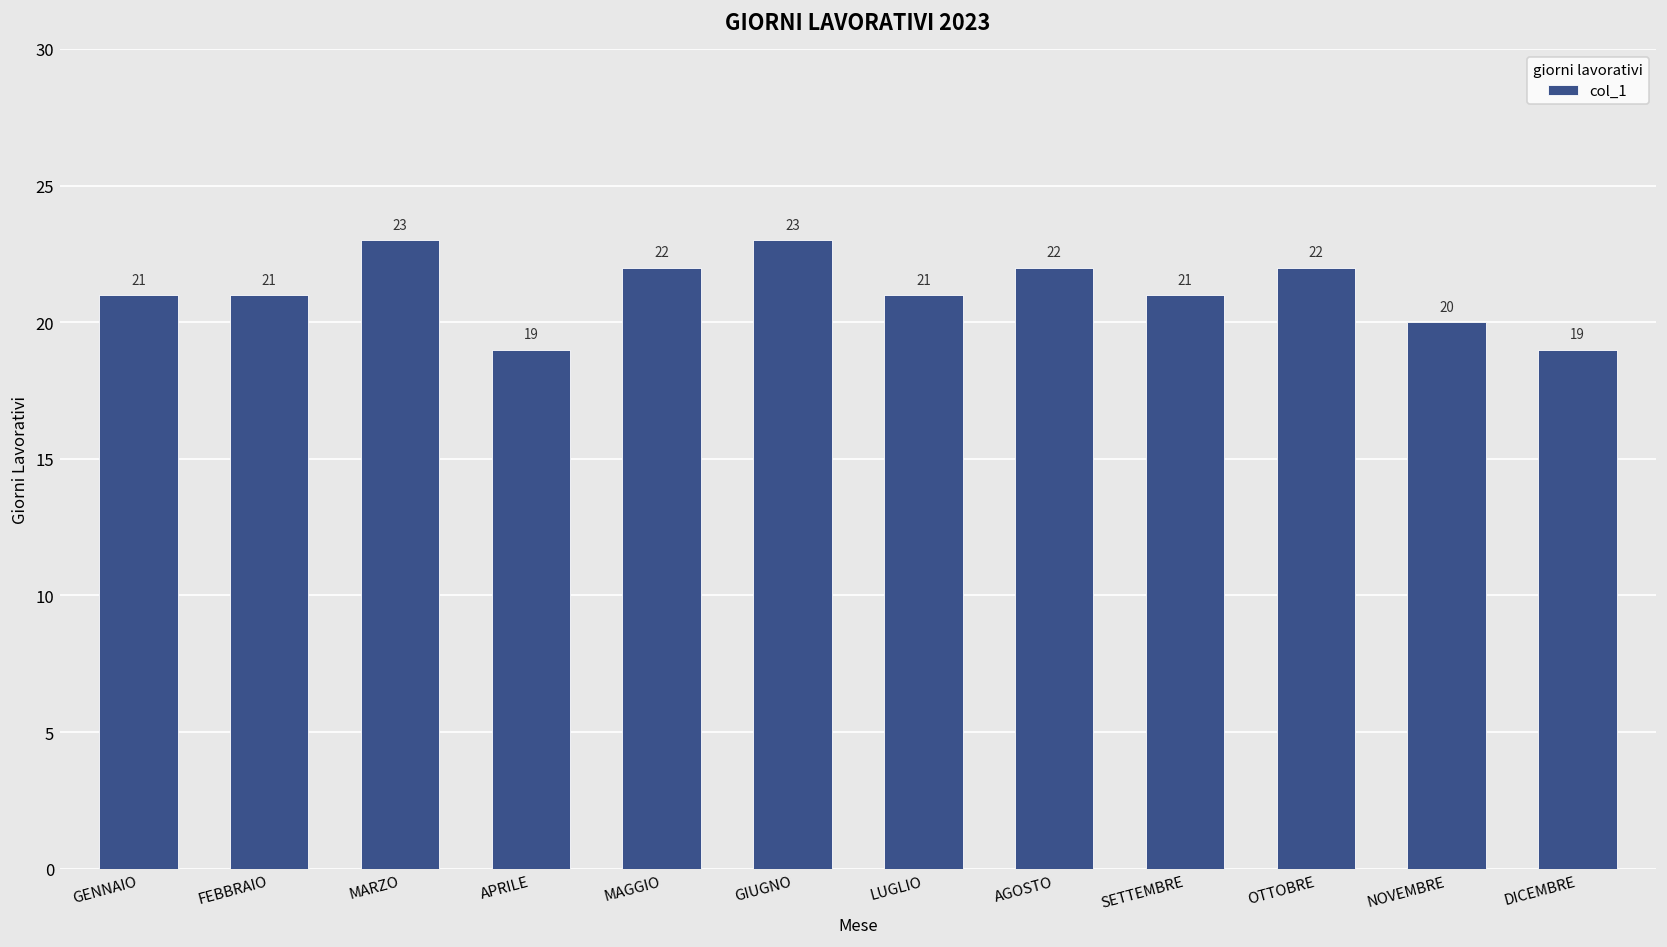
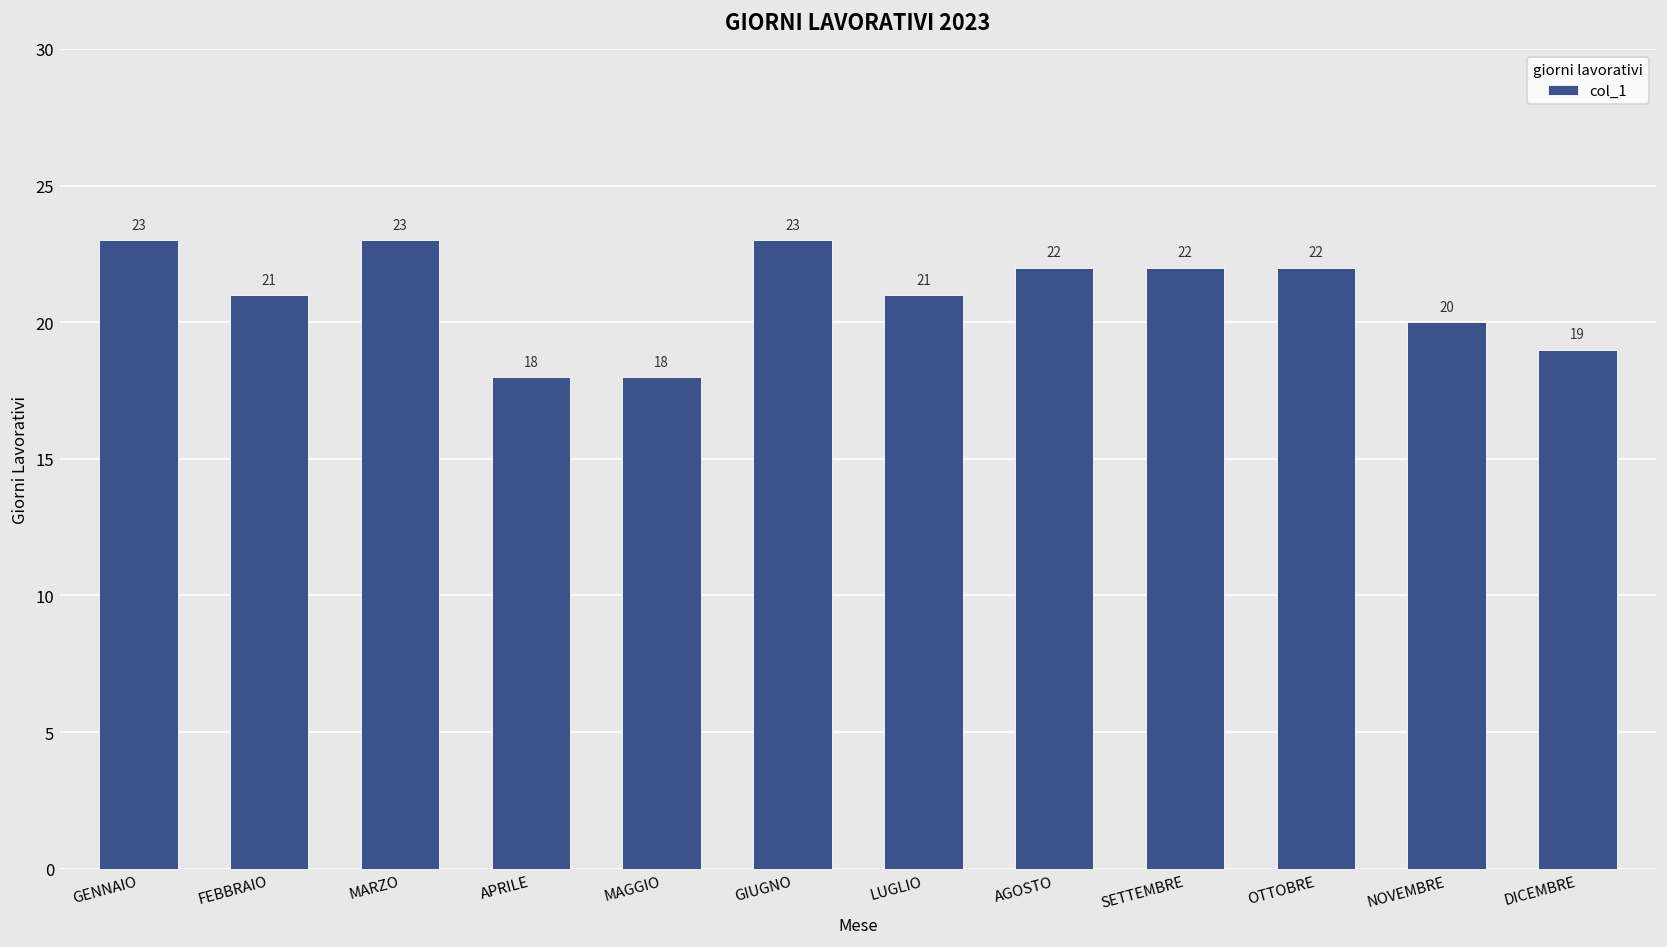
  {
-   "GENNAIO": 21,
+   "GENNAIO": 23,
    "FEBBRAIO": 21,
    "MARZO": 23,
-   "APRILE": 19,
-   "MAGGIO": 22,
+   "APRILE": 18,
+   "MAGGIO": 18,
    "GIUGNO": 23,
    "LUGLIO": 21,
    "AGOSTO": 22,
-   "SETTEMBRE": 21,
+   "SETTEMBRE": 22,
    "OTTOBRE": 22,
    "NOVEMBRE": 20,
    "DICEMBRE": 19
  }
